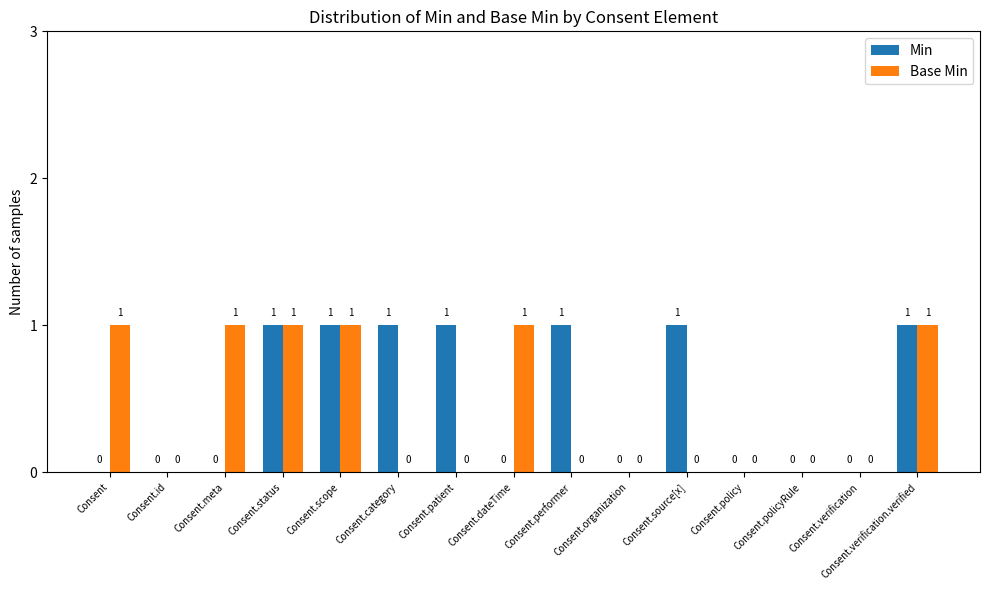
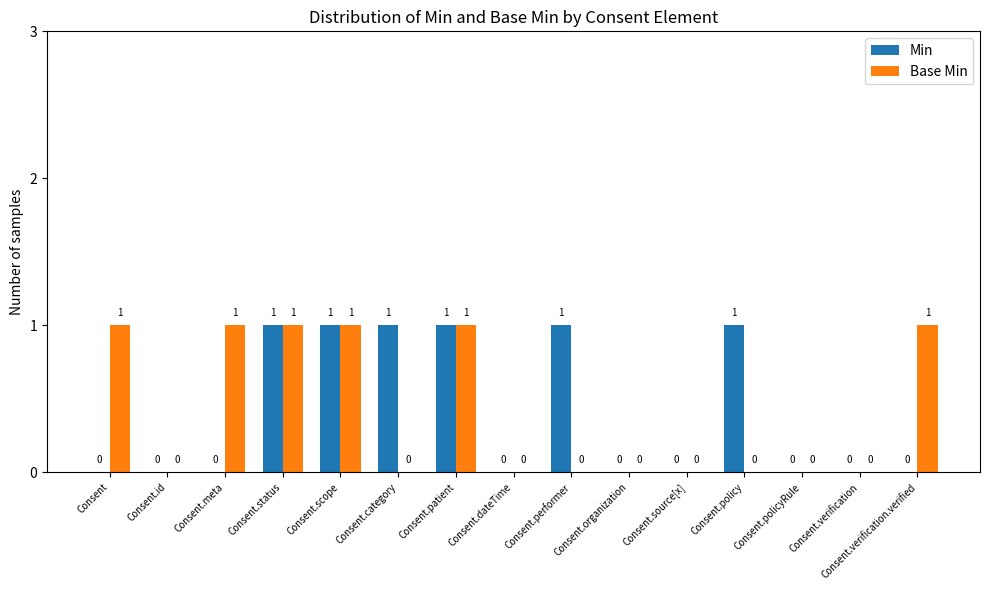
  {
    "Min": {
      "Consent": 0,
      "Consent.id": 0,
      "Consent.meta": 0,
      "Consent.status": 1,
      "Consent.scope": 1,
      "Consent.category": 1,
      "Consent.patient": 1,
      "Consent.dateTime": 0,
      "Consent.performer": 1,
      "Consent.organization": 0,
-     "Consent.source[x]": 1,
-     "Consent.policy": 0,
+     "Consent.source[x]": 0,
+     "Consent.policy": 1,
      "Consent.policyRule": 0,
      "Consent.verification": 0,
-     "Consent.verification.verified": 1
+     "Consent.verification.verified": 0
    },
    "Base Min": {
      "Consent": 1,
      "Consent.id": 0,
      "Consent.meta": 1,
      "Consent.status": 1,
      "Consent.scope": 1,
      "Consent.category": 0,
-     "Consent.patient": 0,
-     "Consent.dateTime": 1,
+     "Consent.patient": 1,
+     "Consent.dateTime": 0,
      "Consent.performer": 0,
      "Consent.organization": 0,
      "Consent.source[x]": 0,
      "Consent.policy": 0,
      "Consent.policyRule": 0,
      "Consent.verification": 0,
      "Consent.verification.verified": 1
    }
  }
